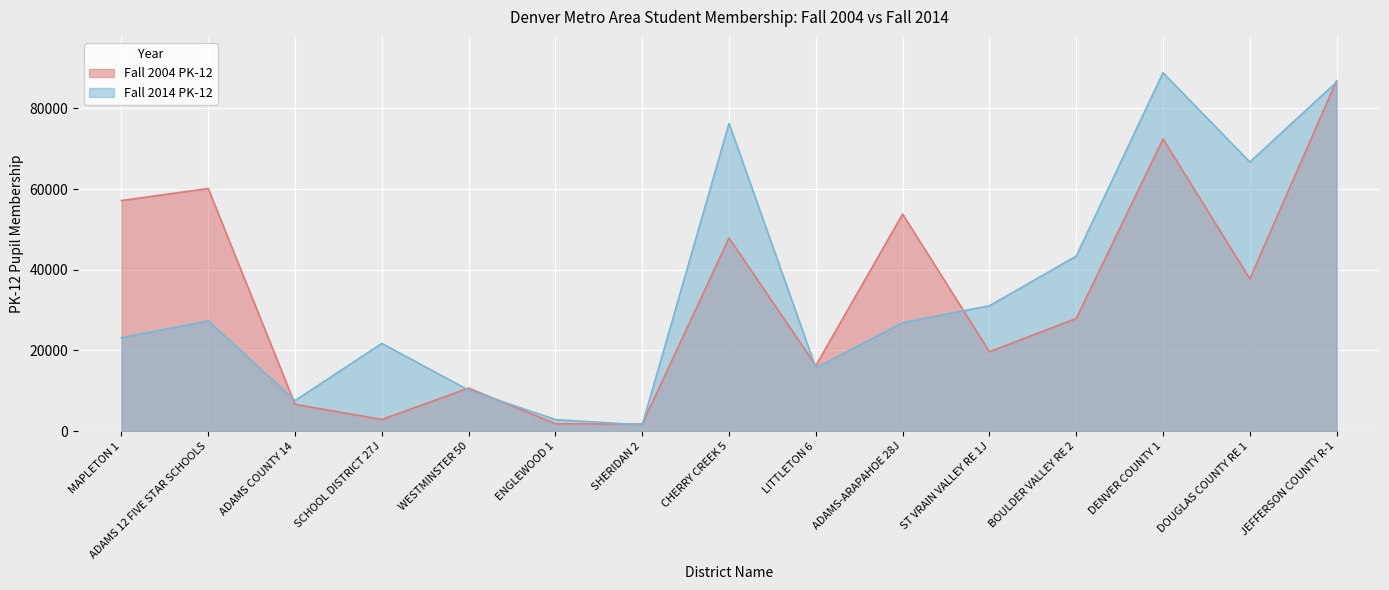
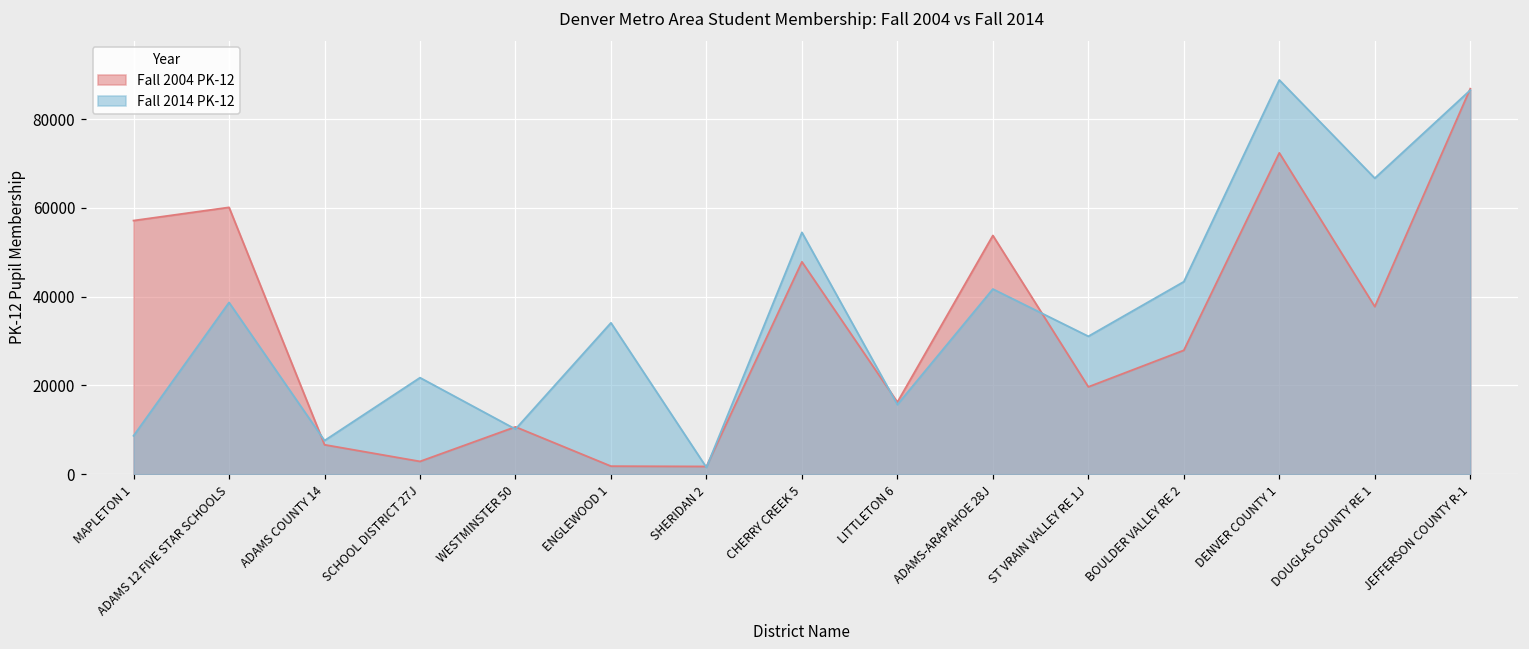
  {
    "Fall 2004 PK-12": {
      "MAPLETON 1": 57000,
      "ADAMS 12 FIVE STAR SCHOOLS": 60000,
      "ADAMS COUNTY 14": 7000,
      "SCHOOL DISTRICT 27J": 3000,
      "ENGLEWOOD 1": 2000,
      "CHERRY CREEK 5": 48000,
      "ADAMS-ARAPAHOE 28J": 54000,
      "ST VRAIN VALLEY RE 1J": 20000,
      "BOULDER VALLEY RE 2": 28000,
      "DENVER COUNTY 1": 72000,
      "DOUGLAS COUNTY RE 1": 38000
    },
    "Fall 2014 PK-12": {
-     "MAPLETON 1": 23000,
-     "ADAMS 12 FIVE STAR SCHOOLS": 27000,
+     "MAPLETON 1": 9000,
+     "ADAMS 12 FIVE STAR SCHOOLS": 39000,
      "ADAMS COUNTY 14": 8000,
      "SCHOOL DISTRICT 27J": 22000,
-     "ENGLEWOOD 1": 3000,
-     "CHERRY CREEK 5": 76000,
-     "ADAMS-ARAPAHOE 28J": 27000,
+     "ENGLEWOOD 1": 34000,
+     "CHERRY CREEK 5": 54000,
+     "ADAMS-ARAPAHOE 28J": 42000,
      "ST VRAIN VALLEY RE 1J": 31000,
      "BOULDER VALLEY RE 2": 43000,
      "DENVER COUNTY 1": 89000,
      "DOUGLAS COUNTY RE 1": 67000
    }
  }
